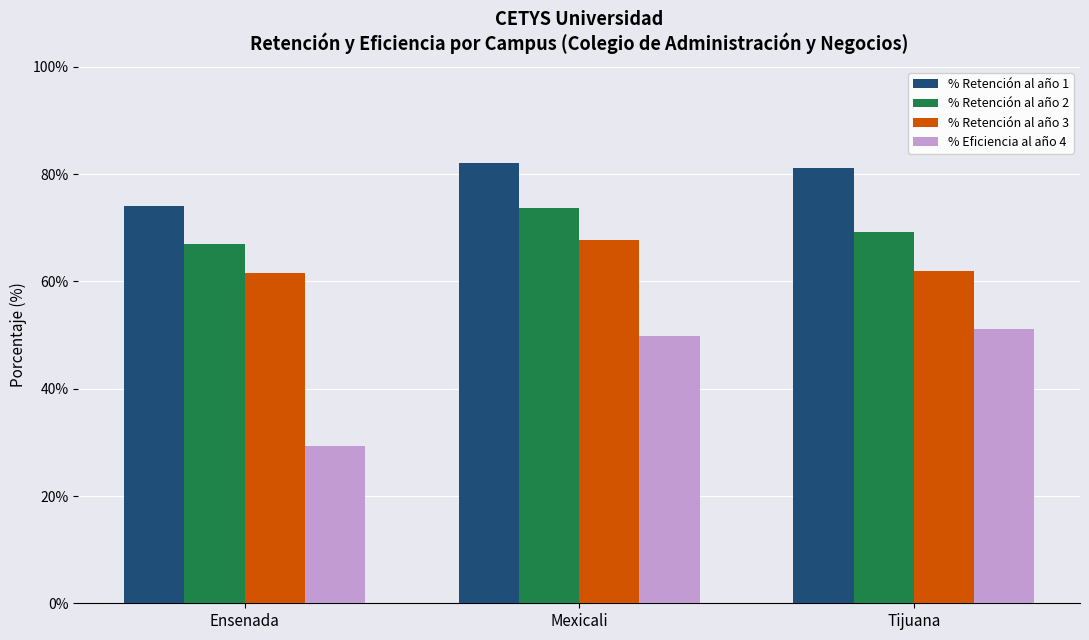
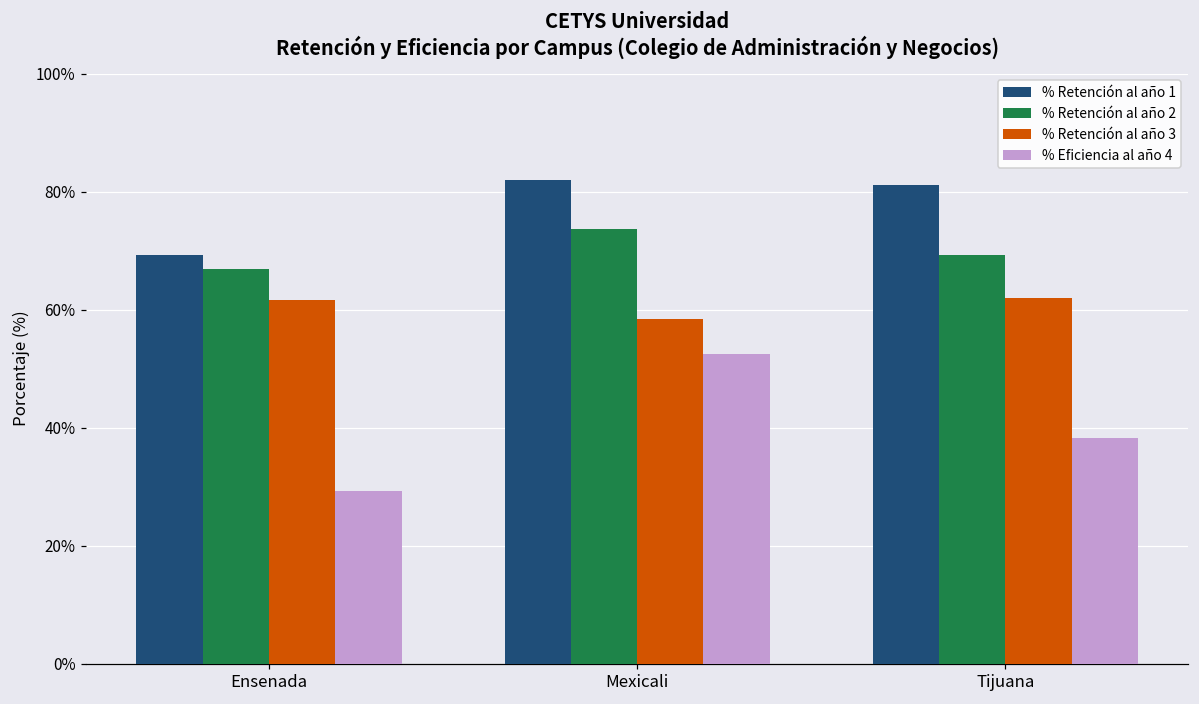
  {
    "% Retención al año 1": {
-     "Ensenada": "74%",
+     "Ensenada": "69%",
      "Mexicali": "82%",
      "Tijuana": "81%"
    },
    "% Retención al año 2": {
      "Ensenada": "67%",
      "Mexicali": "74%",
      "Tijuana": "69%"
    },
    "% Retención al año 3": {
      "Ensenada": "62%",
-     "Mexicali": "68%",
+     "Mexicali": "58%",
      "Tijuana": "62%"
    },
    "% Eficiencia al año 4": {
      "Ensenada": "29%",
-     "Mexicali": "50%",
-     "Tijuana": "51%"
+     "Mexicali": "52%",
+     "Tijuana": "38%"
    }
  }
